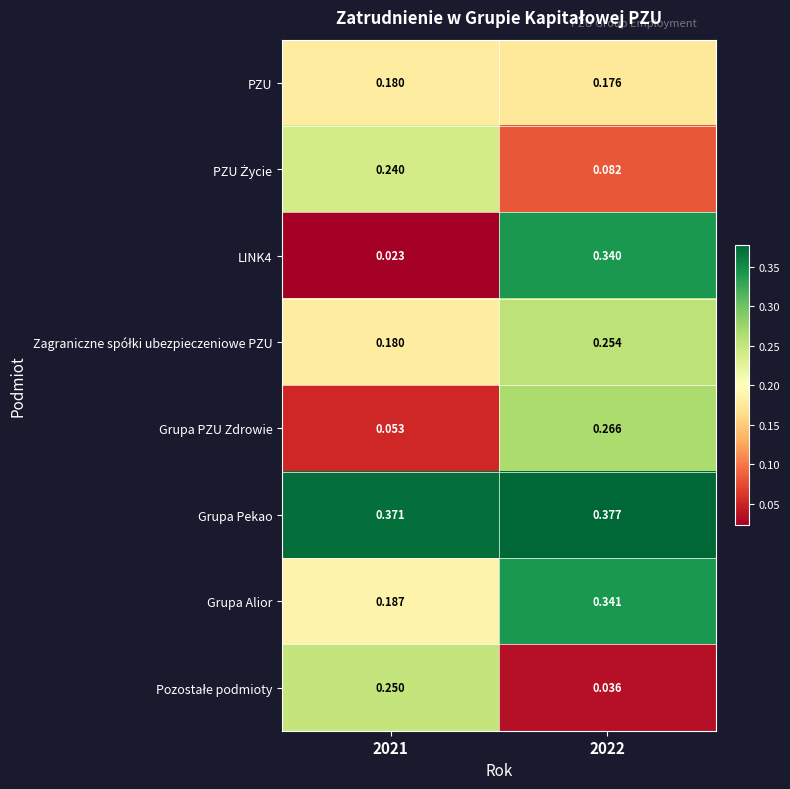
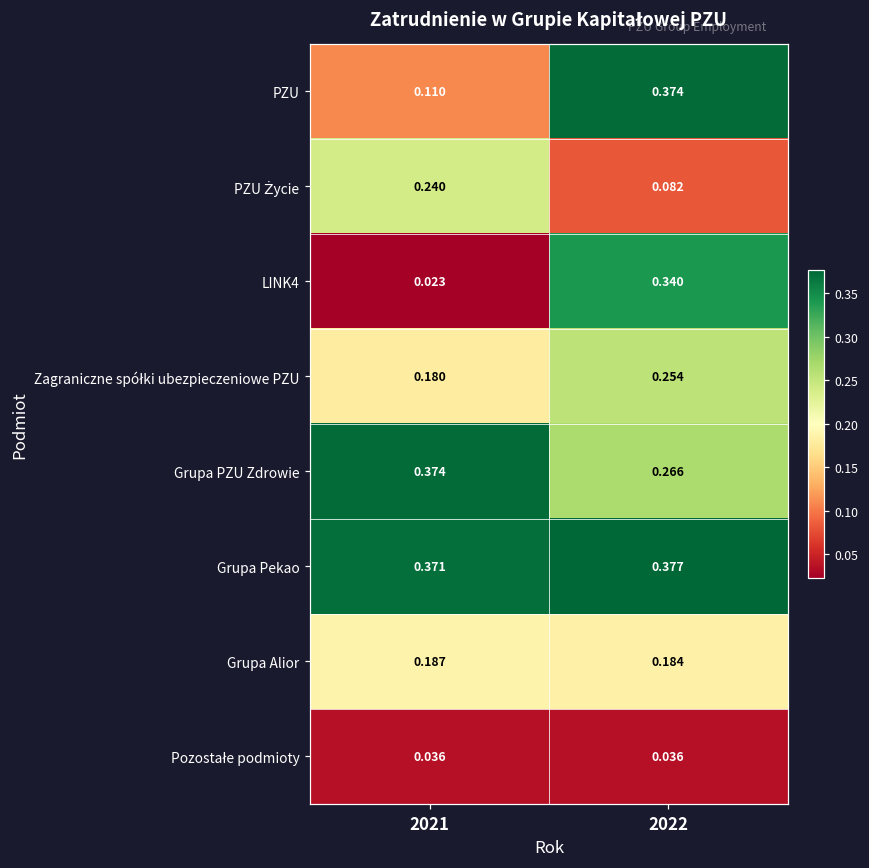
  {
    "PZU": {
-     "2021": 0.180,
-     "2022": 0.176
+     "2021": 0.110,
+     "2022": 0.374
    },
    "PZU Życie": {
      "2021": 0.240,
      "2022": 0.082
    },
    "LINK4": {
      "2021": 0.023,
      "2022": 0.340
    },
    "Zagraniczne spółki ubezpieczeniowe PZU": {
      "2021": 0.180,
      "2022": 0.254
    },
    "Grupa PZU Zdrowie": {
-     "2021": 0.053,
+     "2021": 0.374,
      "2022": 0.266
    },
    "Grupa Pekao": {
      "2021": 0.371,
      "2022": 0.377
    },
    "Grupa Alior": {
      "2021": 0.187,
-     "2022": 0.341
+     "2022": 0.184
    },
    "Pozostałe podmioty": {
-     "2021": 0.250,
+     "2021": 0.036,
      "2022": 0.036
    }
  }
